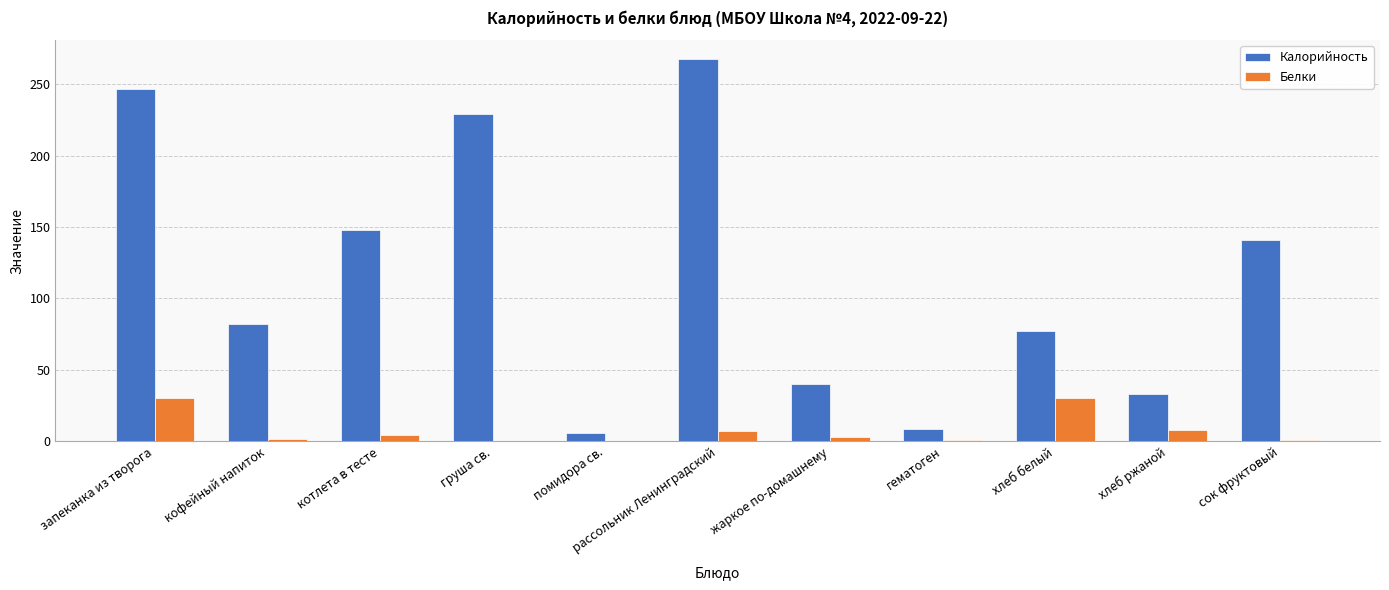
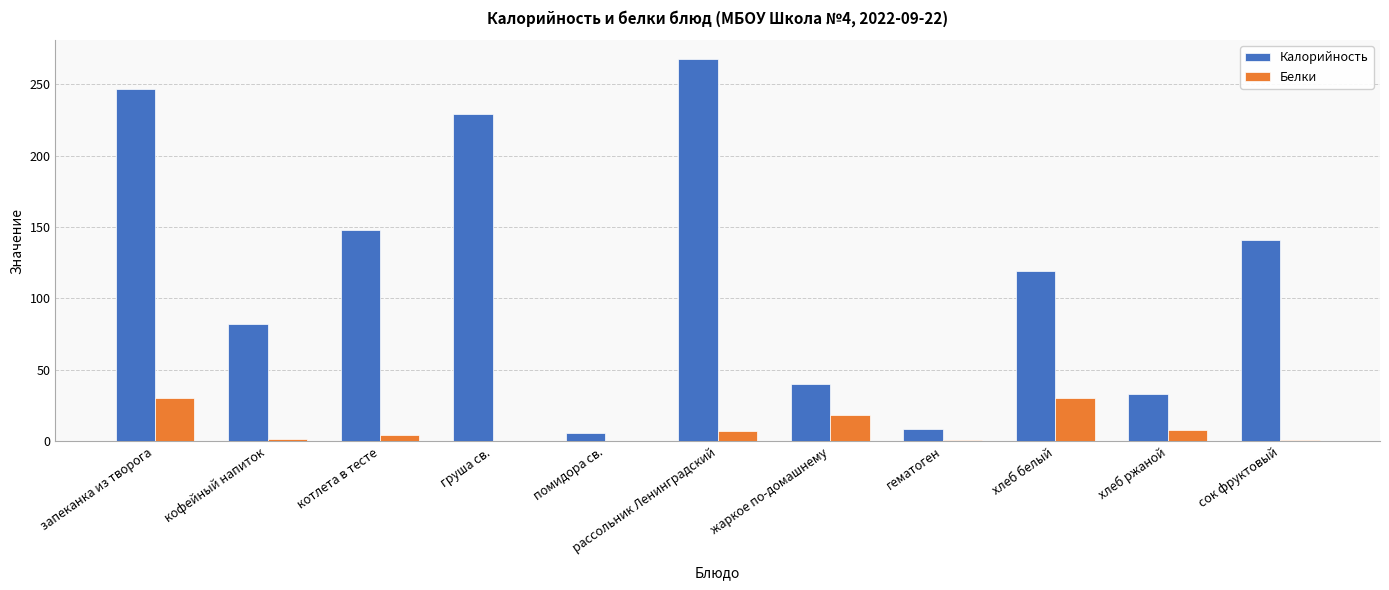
  {
    "Калорийность": {
      "запеканка из творога": 247,
      "кофейный напиток": 82,
      "котлета в тесте": 148,
      "груша св.": 229,
      "помидора св.": 6,
      "рассольник Ленинградский": 268,
      "жаркое по-домашнему": 40,
      "гематоген": 9,
-     "хлеб белый": 77,
+     "хлеб белый": 119,
      "хлеб ржаной": 33,
      "сок фруктовый": 141
    },
    "Белки": {
      "запеканка из творога": 30,
      "кофейный напиток": 2,
      "котлета в тесте": 4,
      "груша св.": 0,
      "рассольник Ленинградский": 7,
-     "жаркое по-домашнему": 3,
+     "жаркое по-домашнему": 18,
      "хлеб белый": 30,
      "хлеб ржаной": 8
    }
  }
